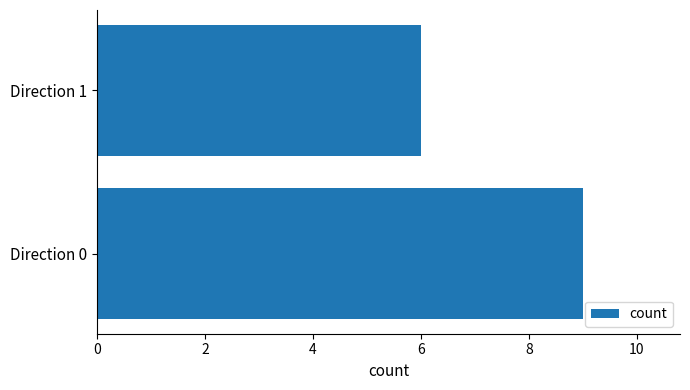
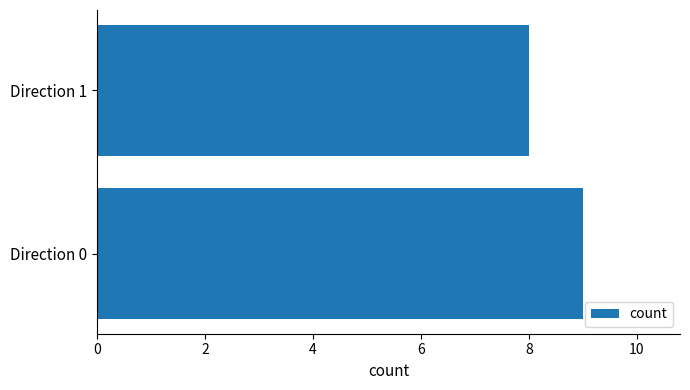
  {
-   "Direction 1": 6,
+   "Direction 1": 8,
    "Direction 0": 9
  }
